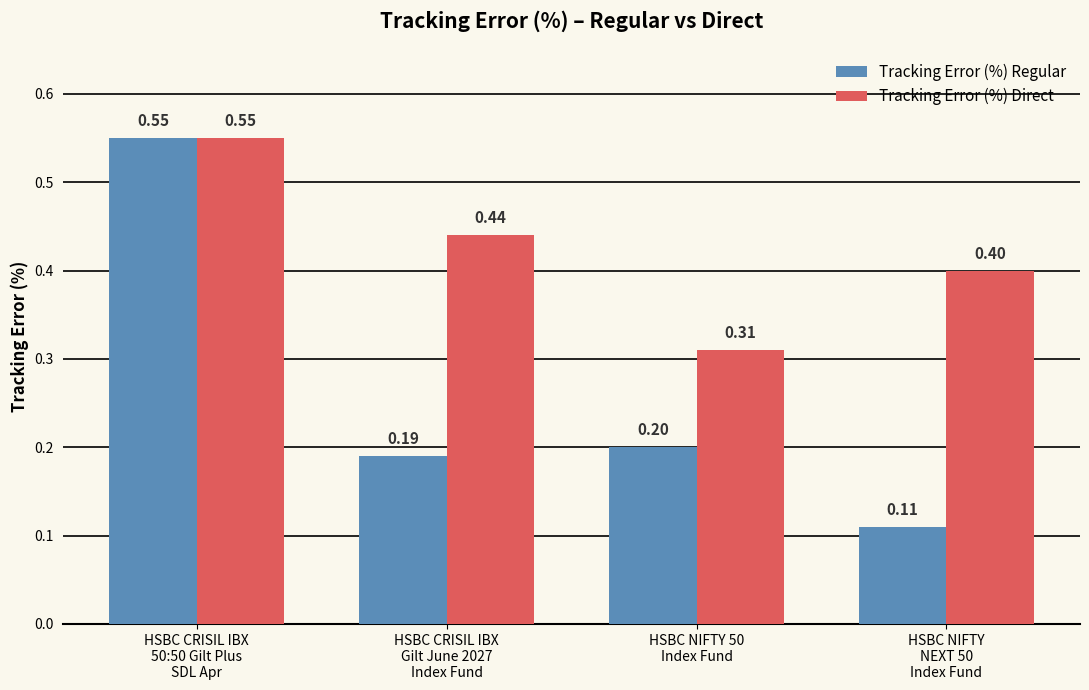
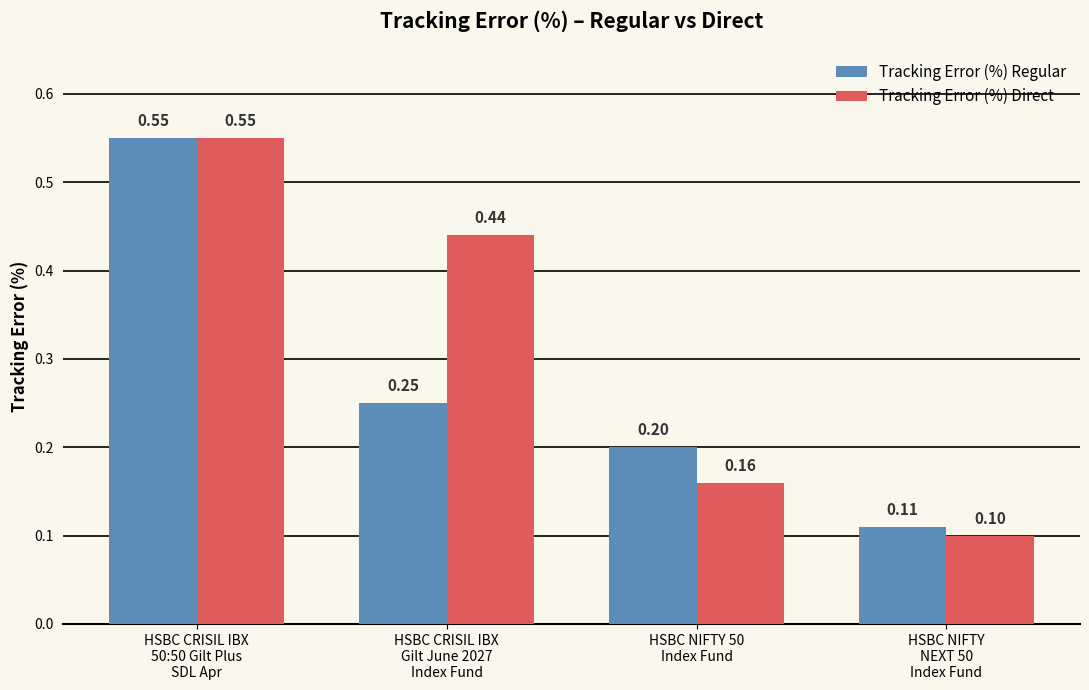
  {
    "Tracking Error (%) Regular": {
      "HSBC CRISIL IBX 50:50 Gilt Plus SDL Apr": 0.55,
-     "HSBC CRISIL IBX Gilt June 2027 Index Fund": 0.19,
+     "HSBC CRISIL IBX Gilt June 2027 Index Fund": 0.25,
      "HSBC NIFTY 50 Index Fund": 0.20,
      "HSBC NIFTY NEXT 50 Index Fund": 0.11
    },
    "Tracking Error (%) Direct": {
      "HSBC CRISIL IBX 50:50 Gilt Plus SDL Apr": 0.55,
      "HSBC CRISIL IBX Gilt June 2027 Index Fund": 0.44,
-     "HSBC NIFTY 50 Index Fund": 0.31,
-     "HSBC NIFTY NEXT 50 Index Fund": 0.40
+     "HSBC NIFTY 50 Index Fund": 0.16,
+     "HSBC NIFTY NEXT 50 Index Fund": 0.10
    }
  }
